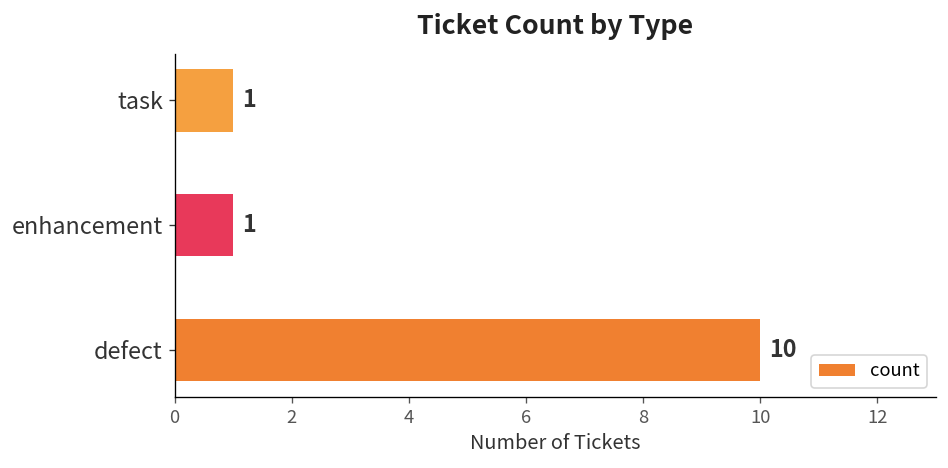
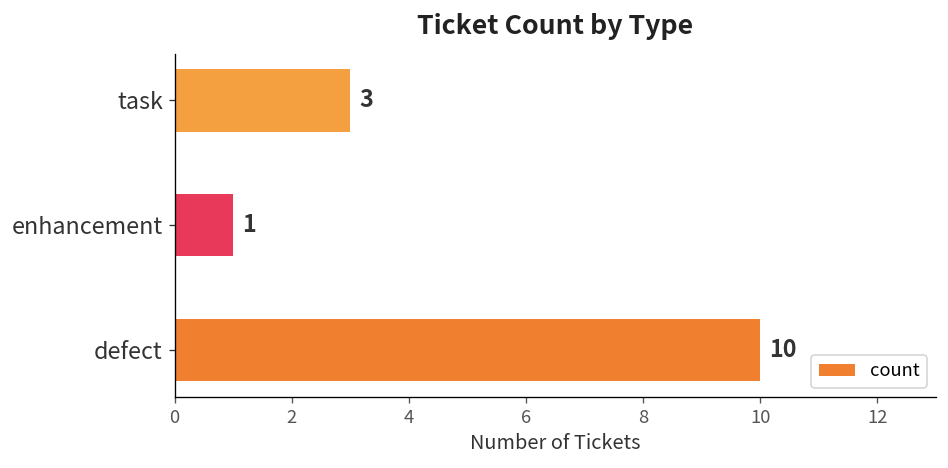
  {
-   "task": 1,
+   "task": 3,
    "enhancement": 1,
    "defect": 10
  }
